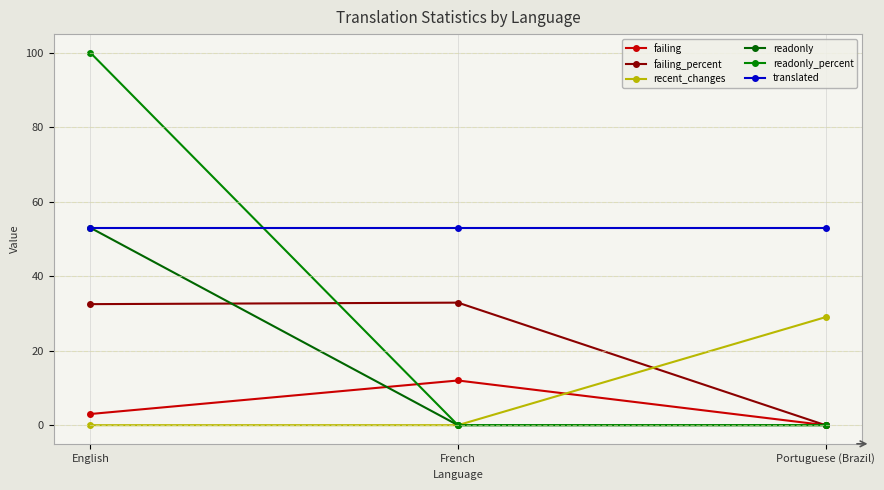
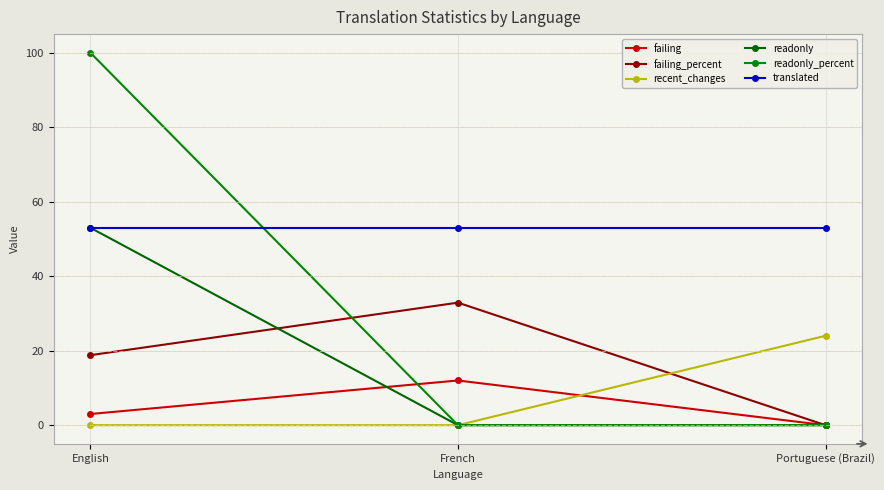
  {
    "failing": {
      "English": 3,
      "French": 12
    },
    "failing_percent": {
-     "English": 33,
+     "English": 19,
      "French": 33
    },
    "recent_changes": {
      "English": 0,
-     "Portuguese (Brazil)": 29
+     "Portuguese (Brazil)": 24
    },
    "translated": {
      "French": 53,
      "Portuguese (Brazil)": 53
    }
  }
